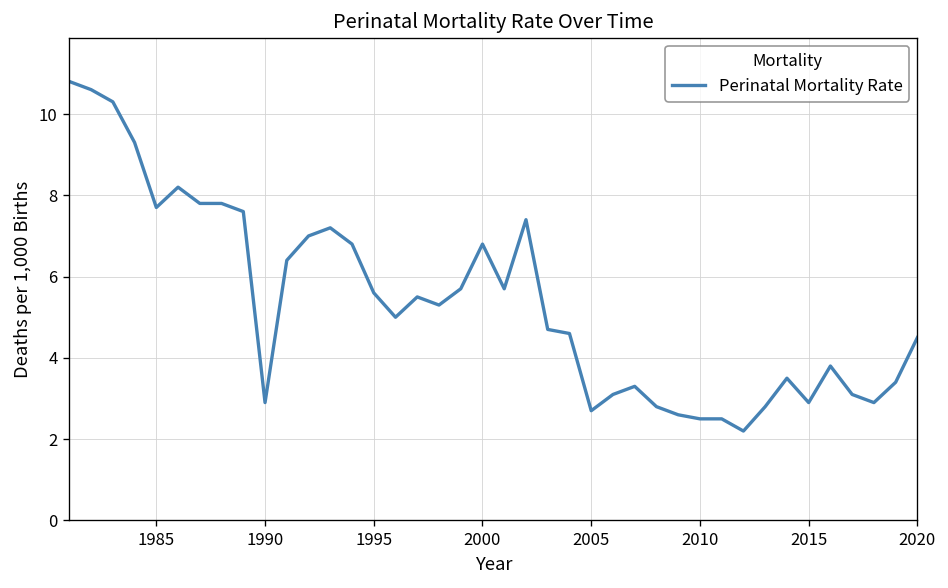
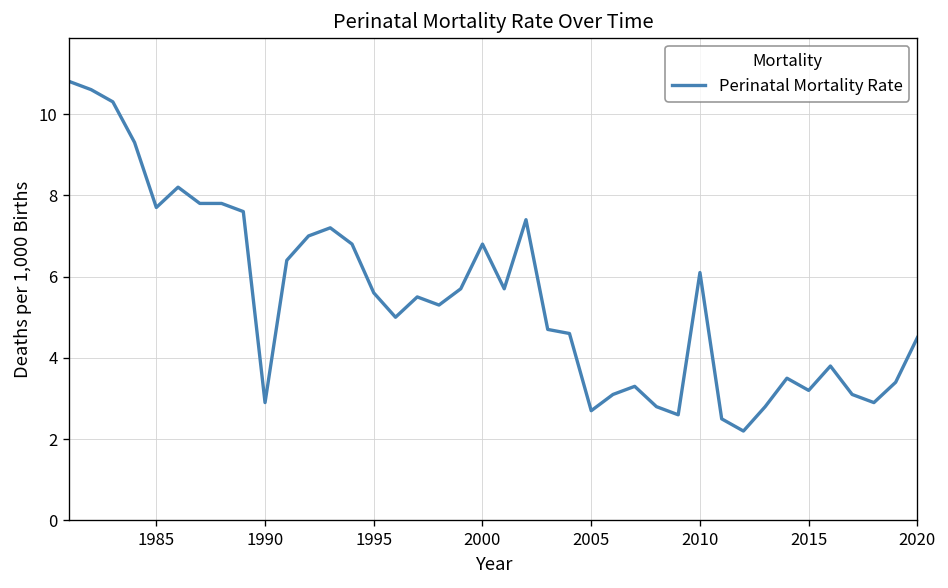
  {
    "1985": 7.7,
    "1990": 2.9,
    "1995": 5.6,
    "2000": 6.8,
    "2005": 2.7,
-   "2010": 2.5,
-   "2015": 2.9,
+   "2010": 6.1,
+   "2015": 3.2,
    "2020": 4.5
  }
